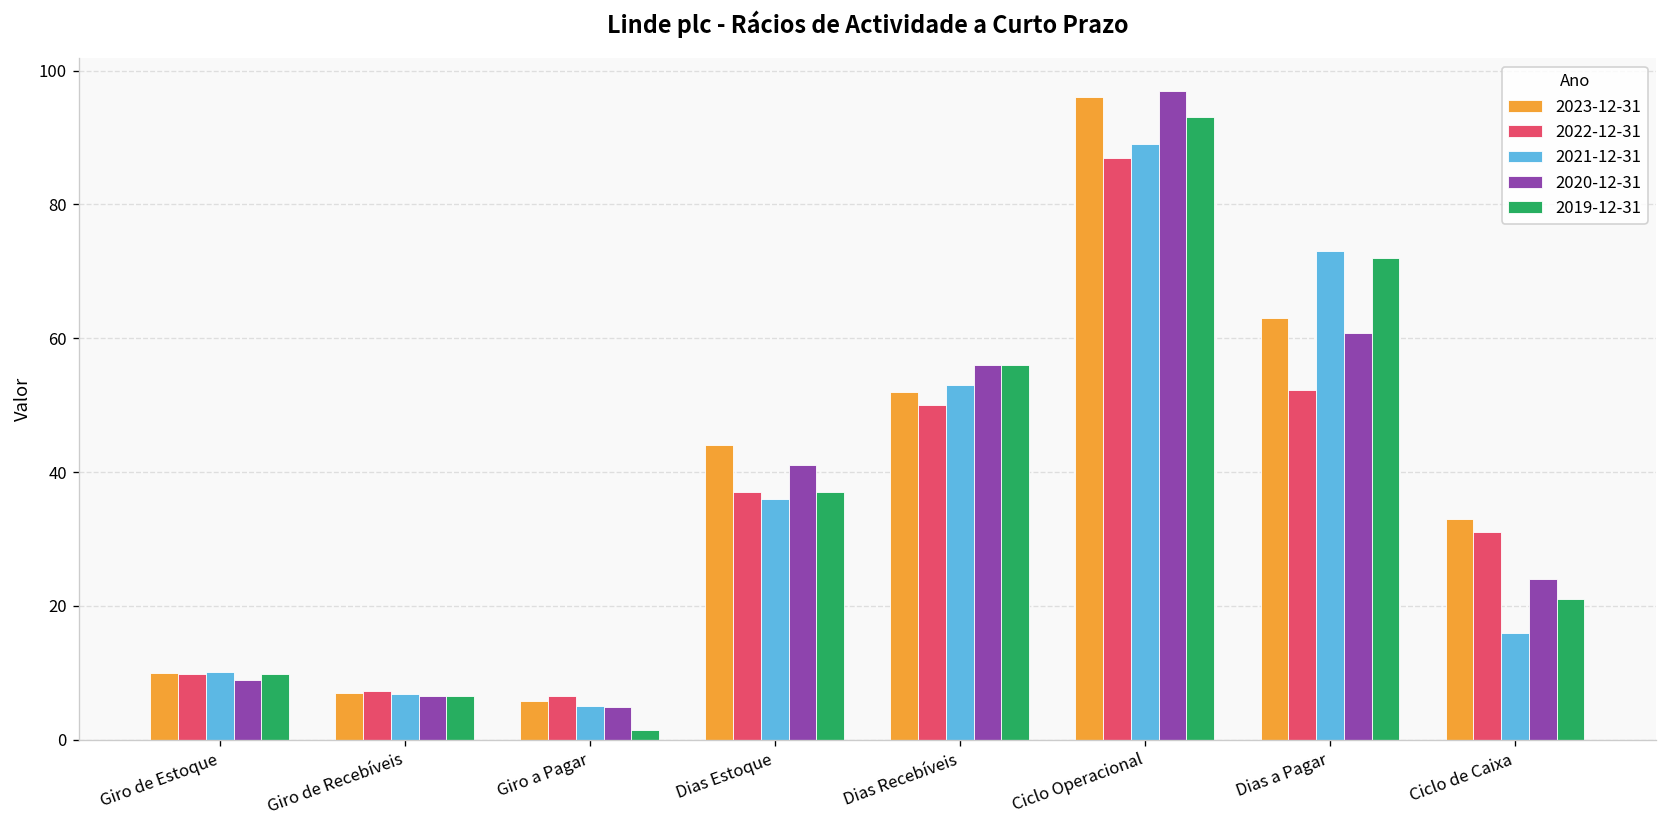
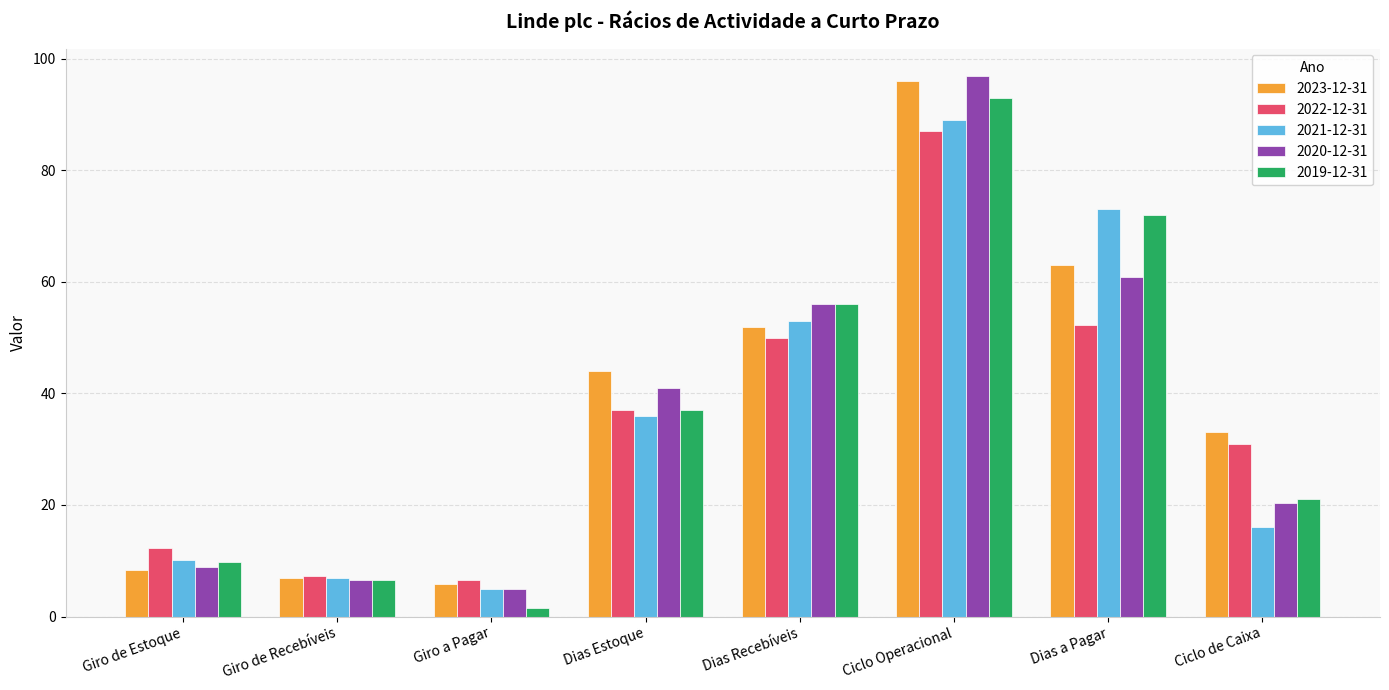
  {
    "2023-12-31": {
-     "Giro de Estoque": 10,
+     "Giro de Estoque": 8,
      "Giro de Recebíveis": 7,
      "Giro a Pagar": 6,
      "Dias Estoque": 44,
      "Dias Recebíveis": 52,
      "Ciclo Operacional": 96,
      "Dias a Pagar": 63,
      "Ciclo de Caixa": 33
    },
    "2022-12-31": {
-     "Giro de Estoque": 10,
+     "Giro de Estoque": 12,
      "Giro de Recebíveis": 7,
      "Giro a Pagar": 6,
      "Dias Estoque": 37,
      "Dias Recebíveis": 50,
      "Ciclo Operacional": 87,
      "Dias a Pagar": 52,
      "Ciclo de Caixa": 31
    },
    "2021-12-31": {
      "Giro de Estoque": 10,
      "Giro de Recebíveis": 7,
      "Giro a Pagar": 5,
      "Dias Estoque": 36,
      "Dias Recebíveis": 53,
      "Ciclo Operacional": 89,
      "Dias a Pagar": 73,
      "Ciclo de Caixa": 16
    },
    "2020-12-31": {
      "Giro de Estoque": 9,
      "Giro de Recebíveis": 7,
      "Giro a Pagar": 5,
      "Dias Estoque": 41,
      "Dias Recebíveis": 56,
      "Ciclo Operacional": 97,
      "Dias a Pagar": 61,
-     "Ciclo de Caixa": 24
+     "Ciclo de Caixa": 20
    },
    "2019-12-31": {
      "Giro de Estoque": 10,
      "Giro de Recebíveis": 7,
      "Giro a Pagar": 2,
      "Dias Estoque": 37,
      "Dias Recebíveis": 56,
      "Ciclo Operacional": 93,
      "Dias a Pagar": 72,
      "Ciclo de Caixa": 21
    }
  }
